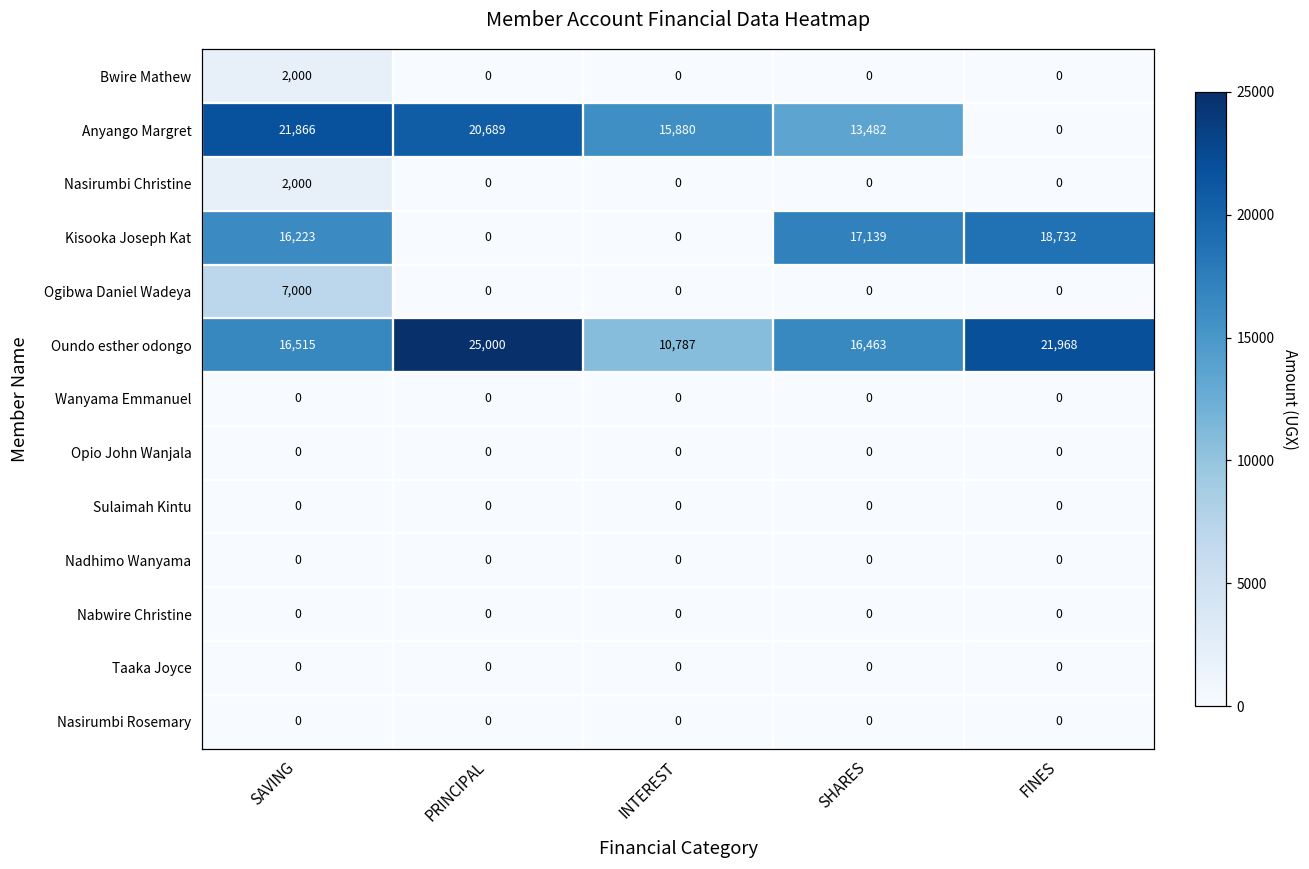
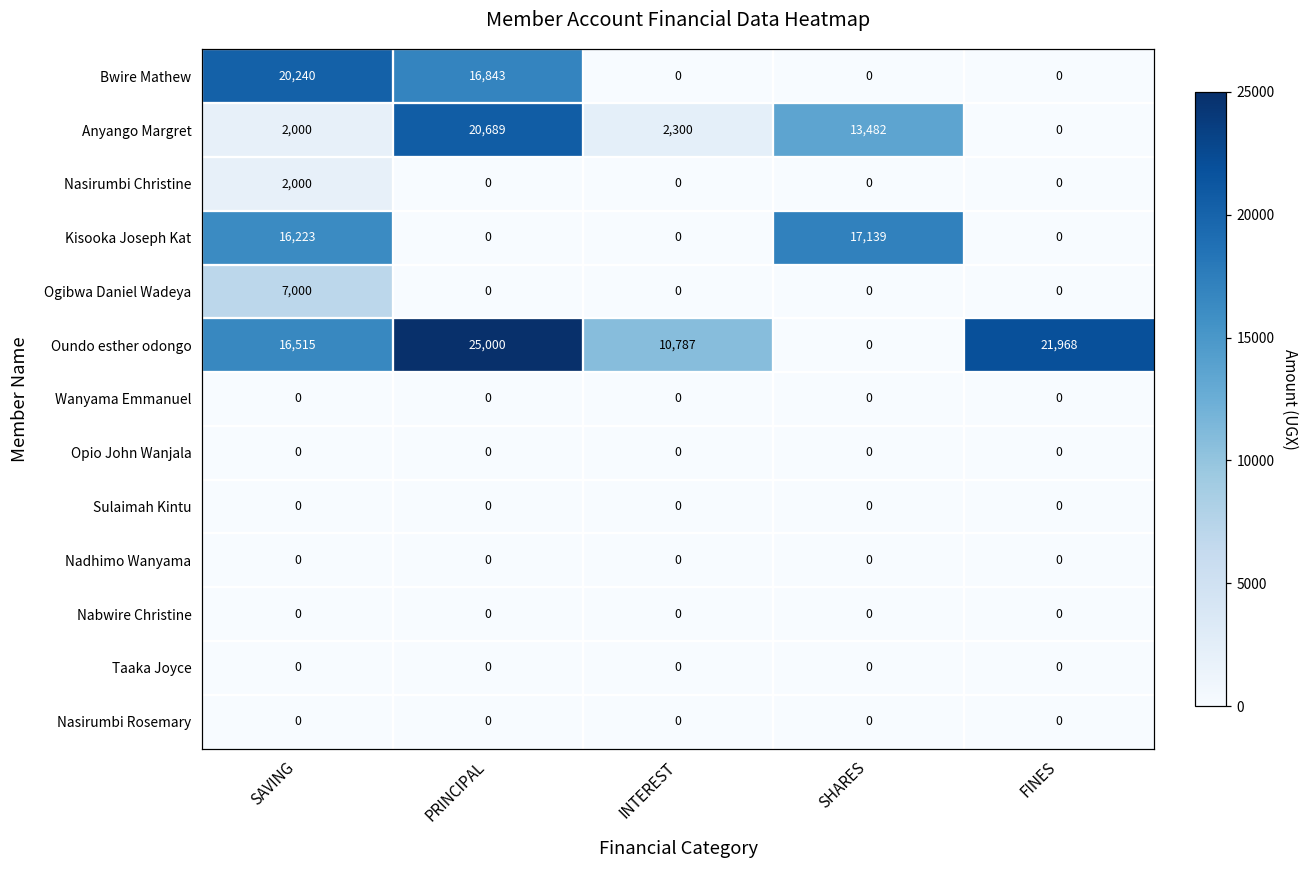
  {
    "Bwire Mathew": {
-     "SAVING": "2,000",
-     "PRINCIPAL": "0",
+     "SAVING": "20,240",
+     "PRINCIPAL": "16,843",
      "INTEREST": "0",
      "SHARES": "0",
      "FINES": "0"
    },
    "Anyango Margret": {
-     "SAVING": "21,866",
+     "SAVING": "2,000",
      "PRINCIPAL": "20,689",
-     "INTEREST": "15,880",
+     "INTEREST": "2,300",
      "SHARES": "13,482",
      "FINES": "0"
    },
    "Nasirumbi Christine": {
      "SAVING": "2,000",
      "PRINCIPAL": "0",
      "INTEREST": "0",
      "SHARES": "0",
      "FINES": "0"
    },
    "Kisooka Joseph Kat": {
      "SAVING": "16,223",
      "PRINCIPAL": "0",
      "INTEREST": "0",
      "SHARES": "17,139",
-     "FINES": "18,732"
+     "FINES": "0"
    },
    "Ogibwa Daniel Wadeya": {
      "SAVING": "7,000",
      "PRINCIPAL": "0",
      "INTEREST": "0",
      "SHARES": "0",
      "FINES": "0"
    },
    "Oundo esther odongo": {
      "SAVING": "16,515",
      "PRINCIPAL": "25,000",
      "INTEREST": "10,787",
-     "SHARES": "16,463",
+     "SHARES": "0",
      "FINES": "21,968"
    },
    "Wanyama Emmanuel": {
      "SAVING": "0",
      "PRINCIPAL": "0",
      "INTEREST": "0",
      "SHARES": "0",
      "FINES": "0"
    },
    "Opio John Wanjala": {
      "SAVING": "0",
      "PRINCIPAL": "0",
      "INTEREST": "0",
      "SHARES": "0",
      "FINES": "0"
    },
    "Sulaimah Kintu": {
      "SAVING": "0",
      "PRINCIPAL": "0",
      "INTEREST": "0",
      "SHARES": "0",
      "FINES": "0"
    },
    "Nadhimo Wanyama": {
      "SAVING": "0",
      "PRINCIPAL": "0",
      "INTEREST": "0",
      "SHARES": "0",
      "FINES": "0"
    },
    "Nabwire Christine": {
      "SAVING": "0",
      "PRINCIPAL": "0",
      "INTEREST": "0",
      "SHARES": "0",
      "FINES": "0"
    },
    "Taaka Joyce": {
      "SAVING": "0",
      "PRINCIPAL": "0",
      "INTEREST": "0",
      "SHARES": "0",
      "FINES": "0"
    },
    "Nasirumbi Rosemary": {
      "SAVING": "0",
      "PRINCIPAL": "0",
      "INTEREST": "0",
      "SHARES": "0",
      "FINES": "0"
    }
  }
